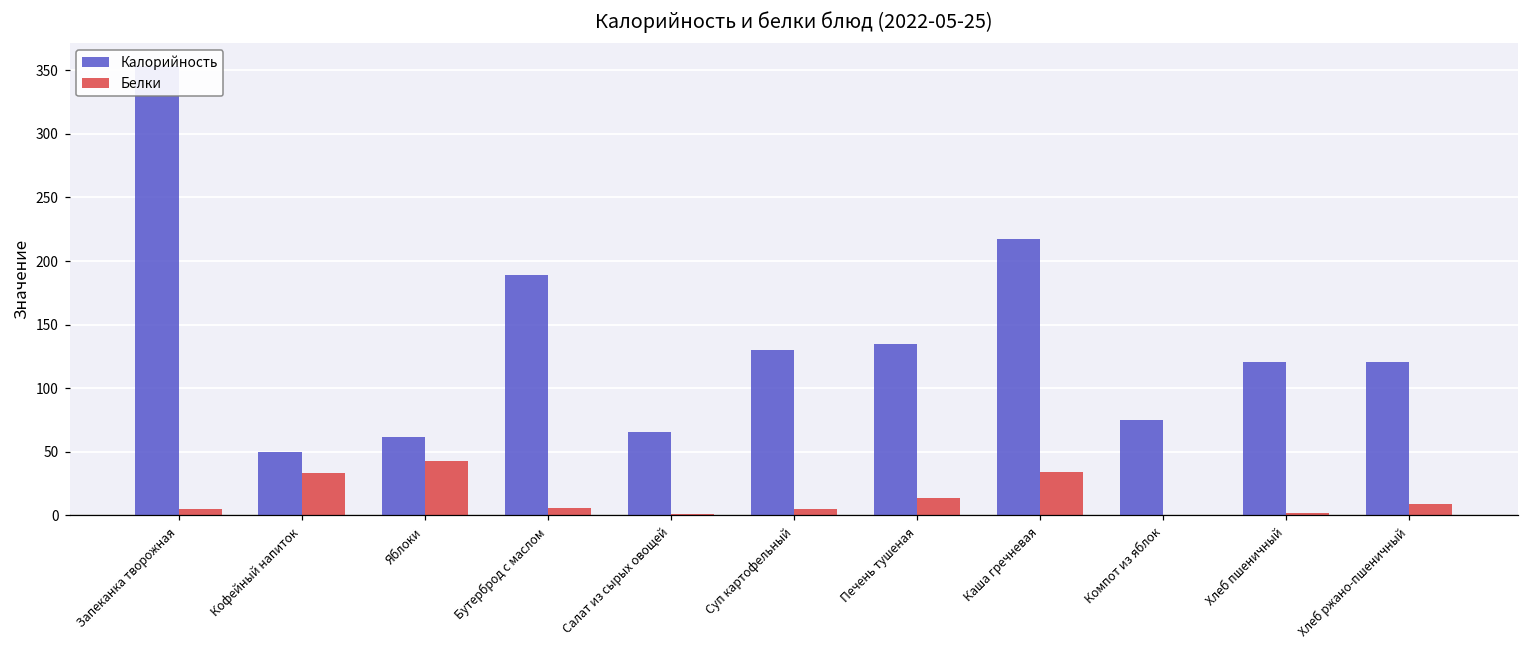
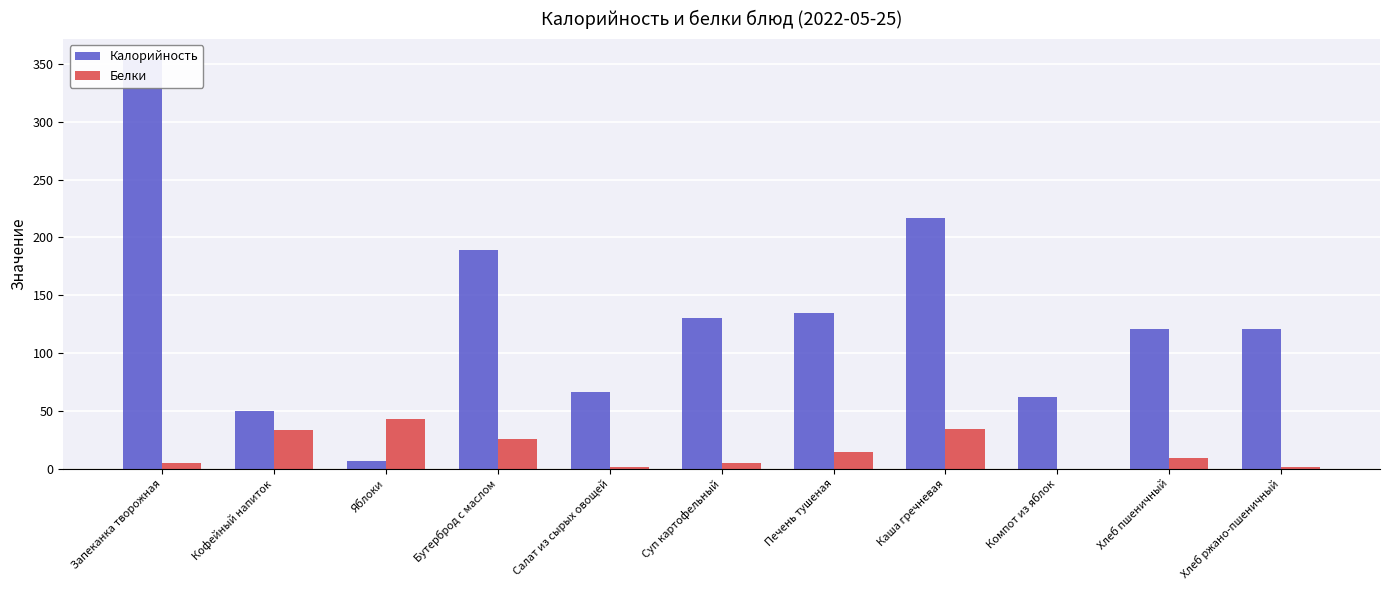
  {
    "Калорийность": {
      "Кофейный напиток": 50,
-     "Яблоки": 62,
+     "Яблоки": 7,
      "Бутерброд с маслом": 189,
      "Салат из сырых овощей": 66,
      "Суп картофельный": 130,
      "Печень тушеная": 135,
      "Каша гречневая": 217,
-     "Компот из яблок": 75,
+     "Компот из яблок": 62,
      "Хлеб пшеничный": 121,
      "Хлеб ржано-пшеничный": 121
    },
    "Белки": {
      "Запеканка творожная": 5,
      "Кофейный напиток": 33,
      "Яблоки": 42,
-     "Бутерброд с маслом": 6,
+     "Бутерброд с маслом": 26,
      "Суп картофельный": 5,
      "Печень тушеная": 14,
      "Каша гречневая": 34,
      "Компот из яблок": 0,
-     "Хлеб пшеничный": 2,
-     "Хлеб ржано-пшеничный": 9
+     "Хлеб пшеничный": 10,
+     "Хлеб ржано-пшеничный": 1
    }
  }
